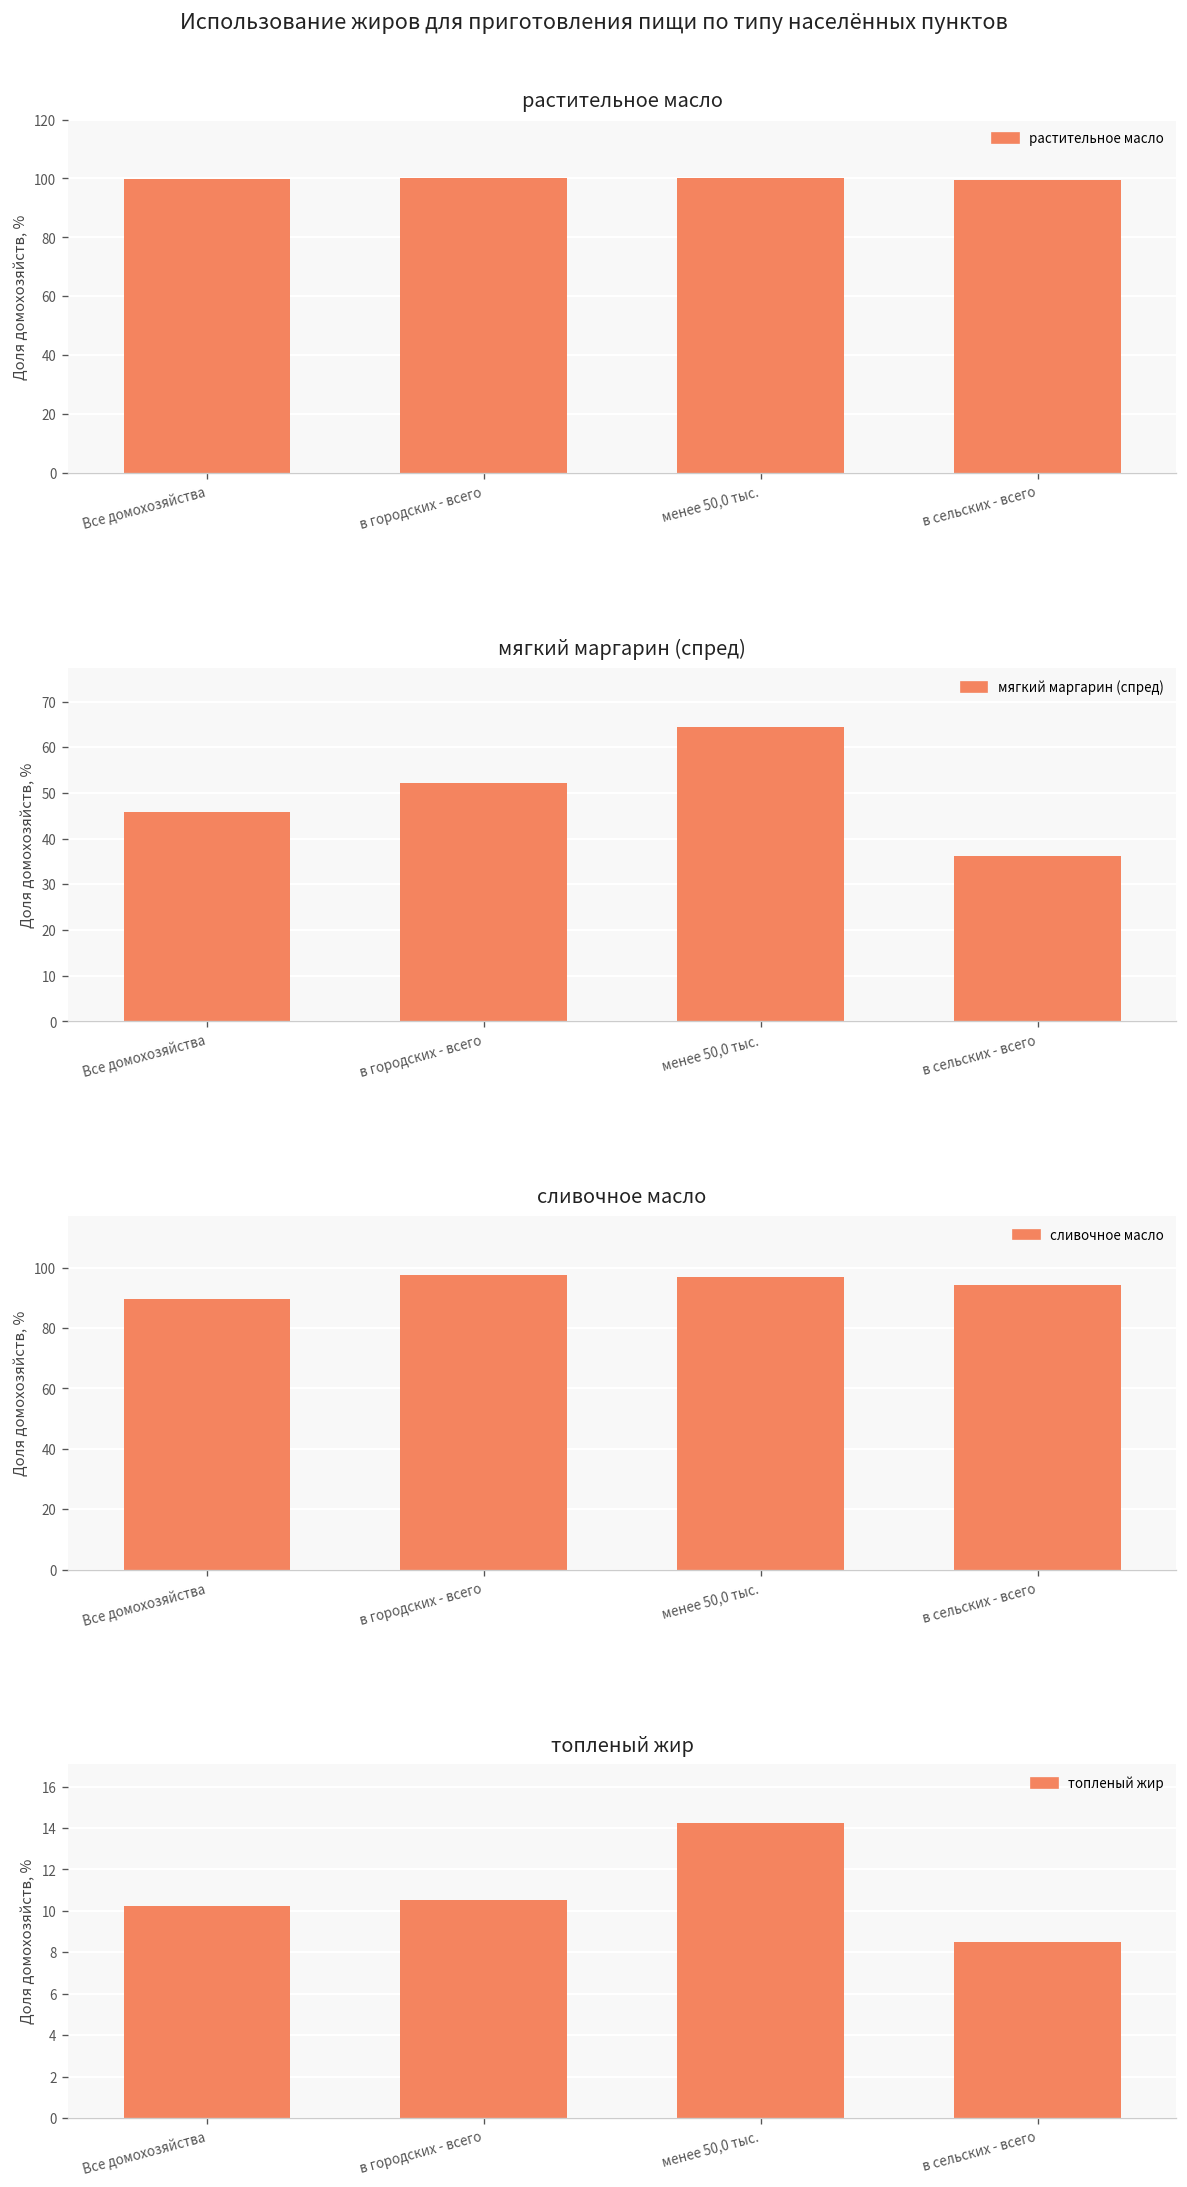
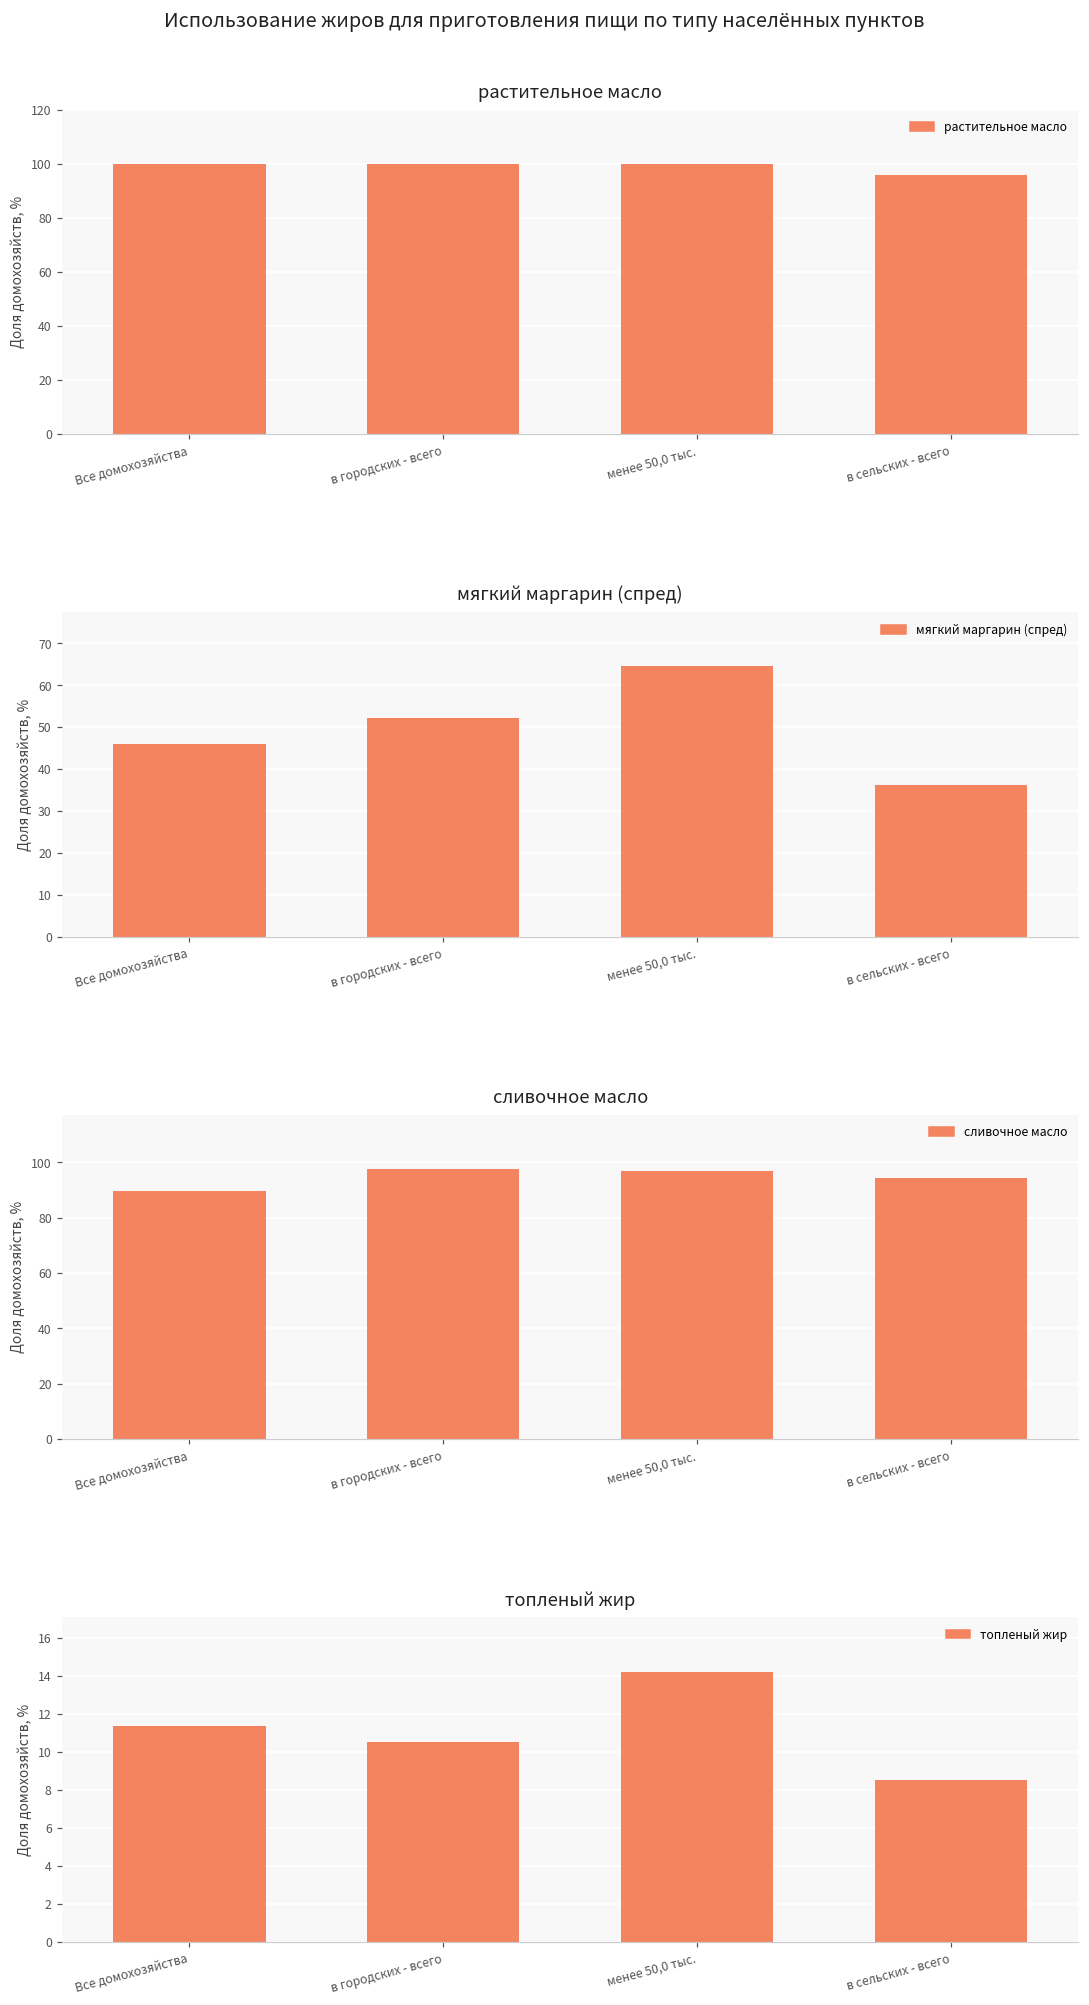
  {
    "растительное масло": {
      "Все домохозяйства": 100,
      "в городских - всего": 100,
      "менее 50,0 тыс.": 100,
-     "в сельских - всего": 99
+     "в сельских - всего": 96
    },
    "мягкий маргарин (спред)": {
      "Все домохозяйства": 46,
      "в городских - всего": 52,
      "менее 50,0 тыс.": 64,
      "в сельских - всего": 36
    },
    "сливочное масло": {
      "Все домохозяйства": 90,
      "в городских - всего": 98,
      "менее 50,0 тыс.": 97,
      "в сельских - всего": 94
    },
    "топленый жир": {
-     "Все домохозяйства": 10.2,
+     "Все домохозяйства": 11.4,
      "в городских - всего": 10.5,
      "менее 50,0 тыс.": 14.2,
      "в сельских - всего": 8.5
    }
  }
